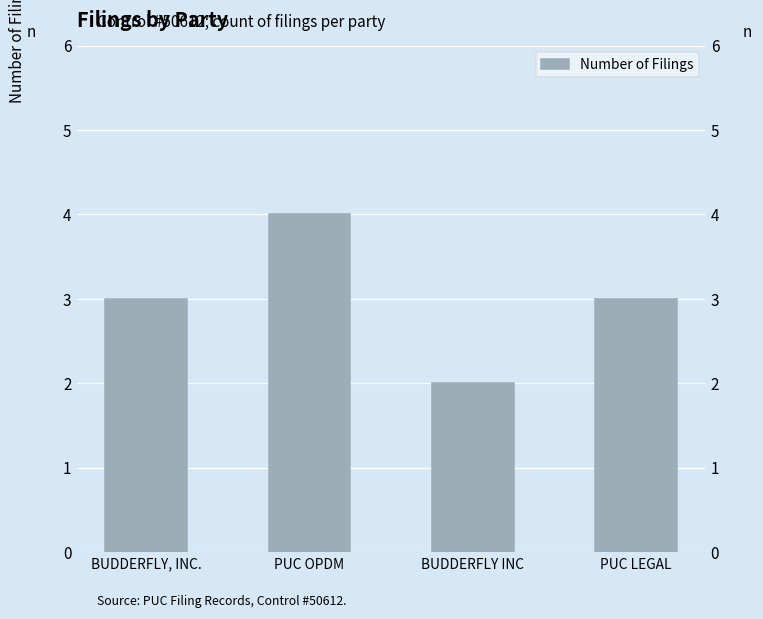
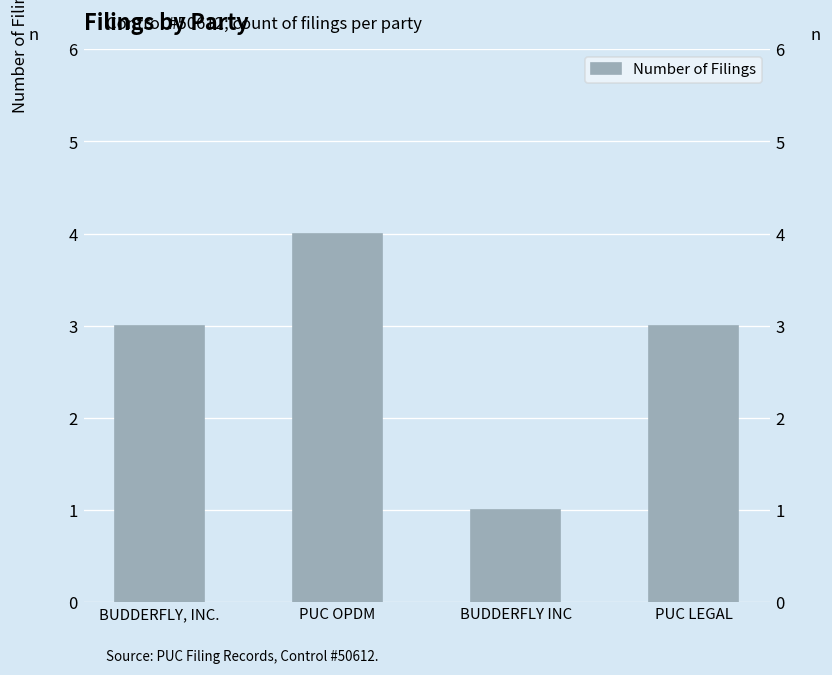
  {
    "BUDDERFLY, INC.": 3,
    "PUC OPDM": 4,
-   "BUDDERFLY INC": 2,
+   "BUDDERFLY INC": 1,
    "PUC LEGAL": 3
  }
